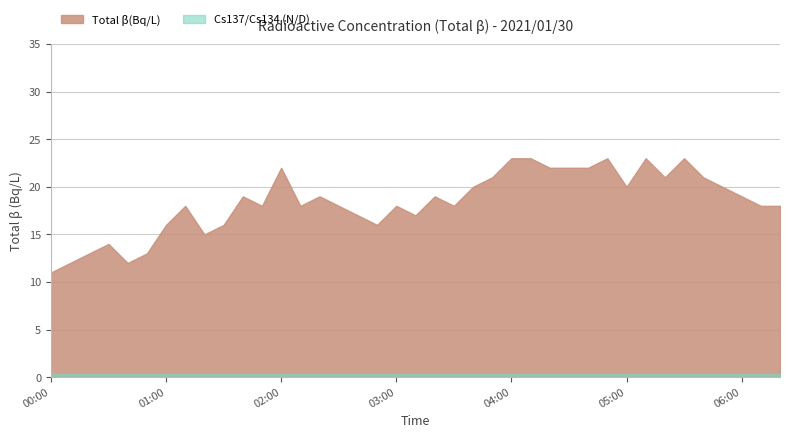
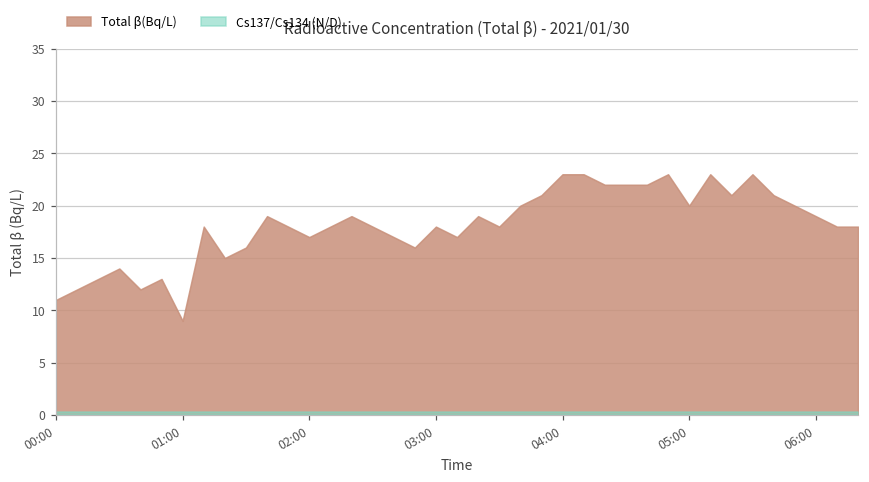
  {
    "Total β(Bq/L)": {
      "00:00": 11,
-     "01:00": 16,
-     "02:00": 22,
+     "01:00": 9,
+     "02:00": 17,
      "03:00": 18,
      "04:00": 23,
      "05:00": 20,
      "06:00": 19
    },
    "Cs137/Cs134 (N/D)": {
      "00:00": 0,
      "01:00": 0,
      "02:00": 0,
      "03:00": 0,
      "04:00": 0,
      "05:00": 0,
      "06:00": 0
    }
  }
